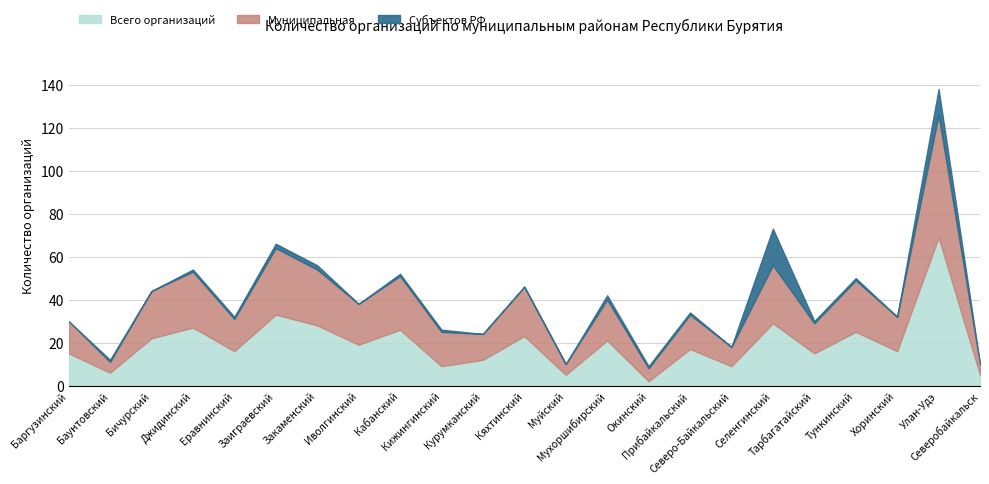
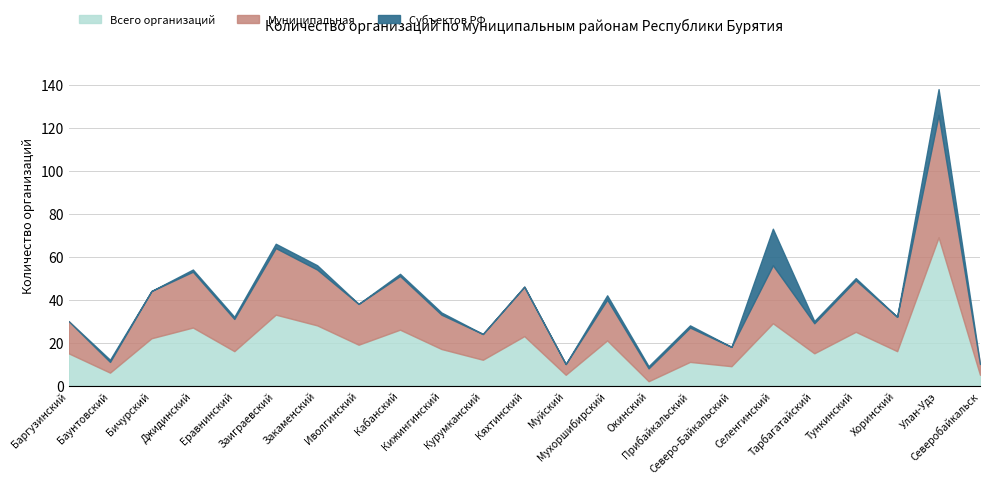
  {
    "Всего организаций": {
      "Баргузинский": 15,
      "Баунтовский": 6,
      "Бичурский": 22,
      "Джидинский": 27,
      "Еравнинский": 16,
      "Заиграевский": 33,
      "Закаменский": 28,
      "Иволгинский": 19,
      "Кабанский": 26,
-     "Кижингинский": 9,
+     "Кижингинский": 17,
      "Курумканский": 12,
      "Кяхтинский": 23,
      "Муйский": 5,
      "Мухоршибирский": 21,
      "Окинский": 2,
-     "Прибайкальский": 17,
+     "Прибайкальский": 11,
      "Северо-Байкальский": 9,
      "Селенгинский": 29,
      "Тарбагатайский": 15,
      "Тункинский": 25,
      "Хоринский": 16,
      "Улан-Удэ": 69,
      "Северобайкальск": 5
    },
    "Муниципальная": {
      "Заиграевский": 31,
      "Закаменский": 26,
      "Мухоршибирский": 19,
      "Селенгинский": 27,
      "Улан-Удэ": 57
    },
    "Субъектов РФ": {
      "Заиграевский": 2,
      "Закаменский": 2,
      "Мухоршибирский": 2,
      "Селенгинский": 17,
      "Улан-Удэ": 12
    }
  }
